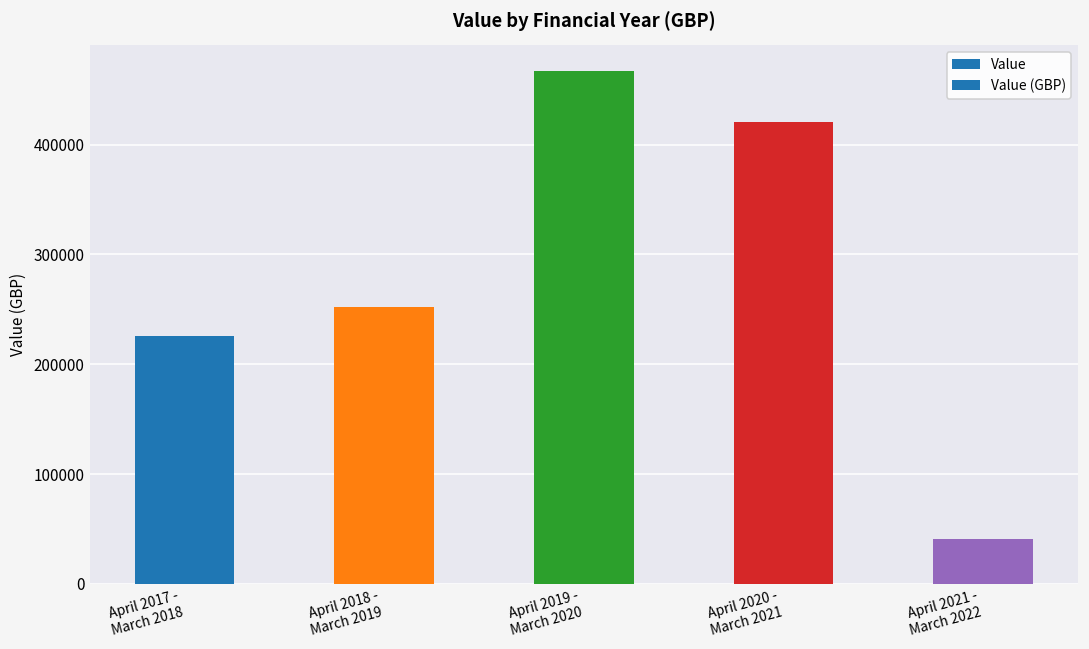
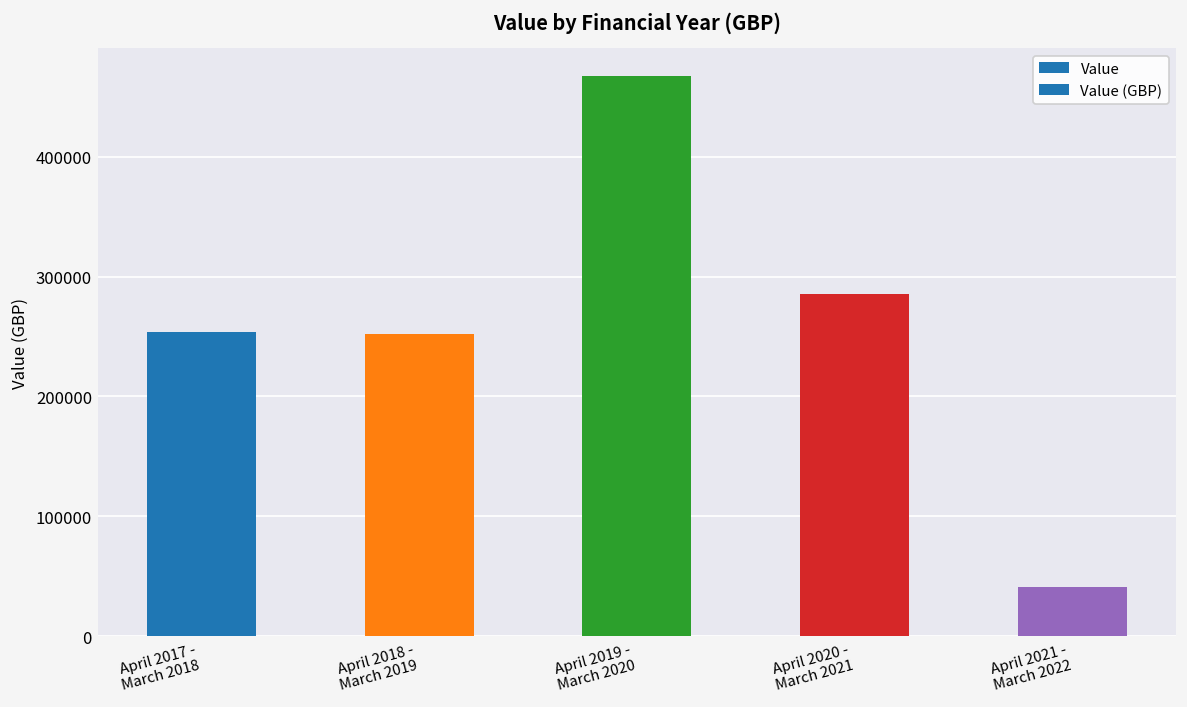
  {
-   "April 2017 - March 2018": 230000,
+   "April 2017 - March 2018": 250000,
    "April 2018 - March 2019": 250000,
    "April 2019 - March 2020": 470000,
-   "April 2020 - March 2021": 420000,
+   "April 2020 - March 2021": 290000,
    "April 2021 - March 2022": 40000
  }
